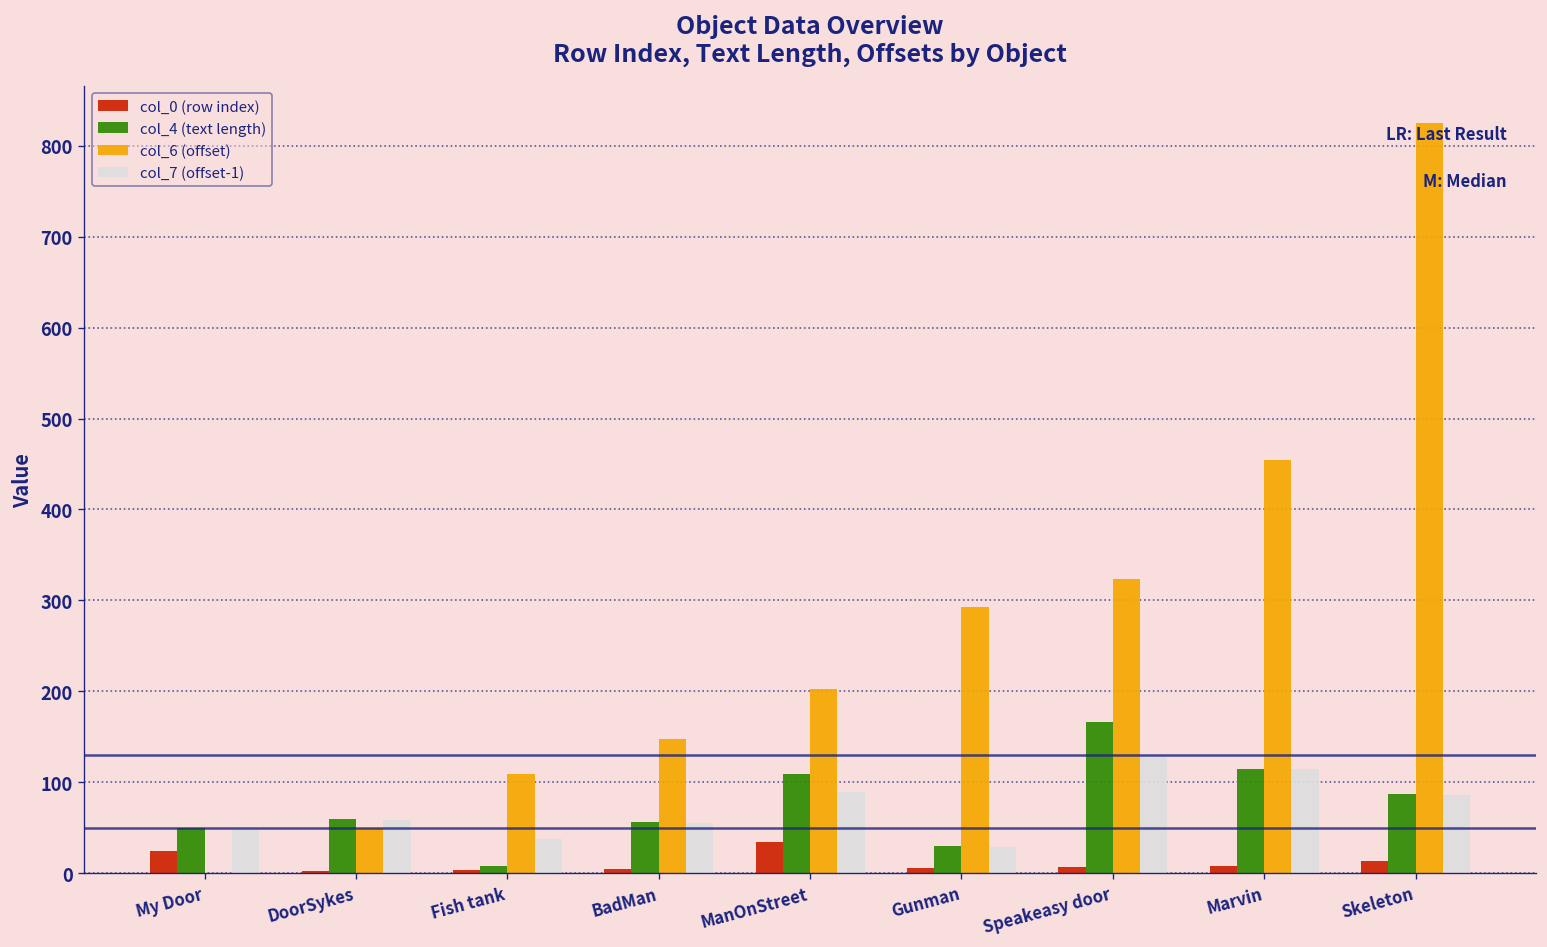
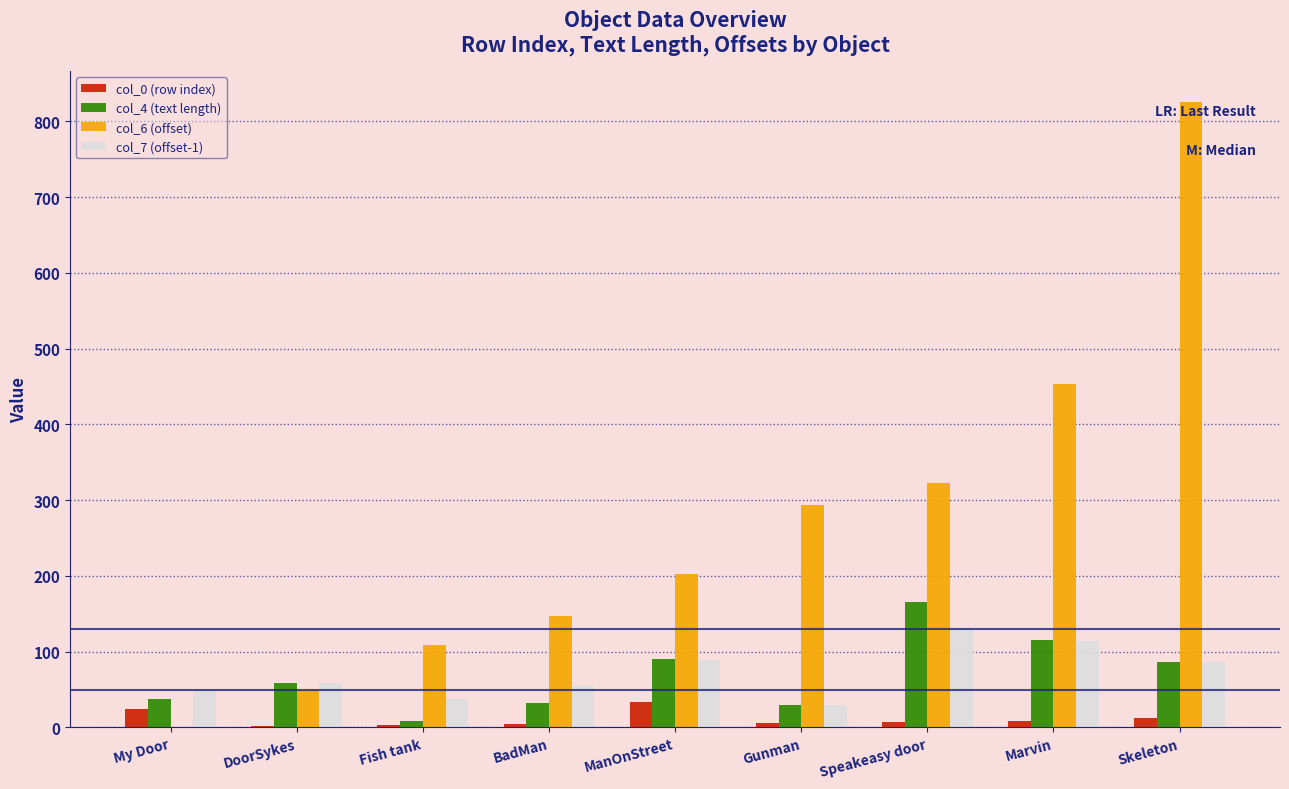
  {
    "col_0 (row index)": {
      "My Door": 20,
      "BadMan": 0,
      "ManOnStreet": 30,
      "Gunman": 10,
      "Speakeasy door": 10,
      "Marvin": 10,
      "Skeleton": 10
    },
    "col_4 (text length)": {
-     "My Door": 50,
+     "My Door": 40,
      "DoorSykes": 60,
      "Fish tank": 10,
-     "BadMan": 60,
-     "ManOnStreet": 110,
+     "BadMan": 30,
+     "ManOnStreet": 90,
      "Gunman": 30,
      "Speakeasy door": 170,
      "Marvin": 120,
      "Skeleton": 90
    },
    "col_6 (offset)": {
      "My Door": 0,
      "DoorSykes": 50,
      "Fish tank": 110,
      "BadMan": 150,
      "ManOnStreet": 200,
      "Gunman": 290,
      "Speakeasy door": 320,
      "Marvin": 450,
      "Skeleton": 830
    },
    "col_7 (offset-1)": {
      "My Door": 50,
      "DoorSykes": 60,
      "Fish tank": 40,
      "BadMan": 60,
      "ManOnStreet": 90,
      "Gunman": 30,
      "Speakeasy door": 130,
      "Marvin": 110,
      "Skeleton": 90
    }
  }
